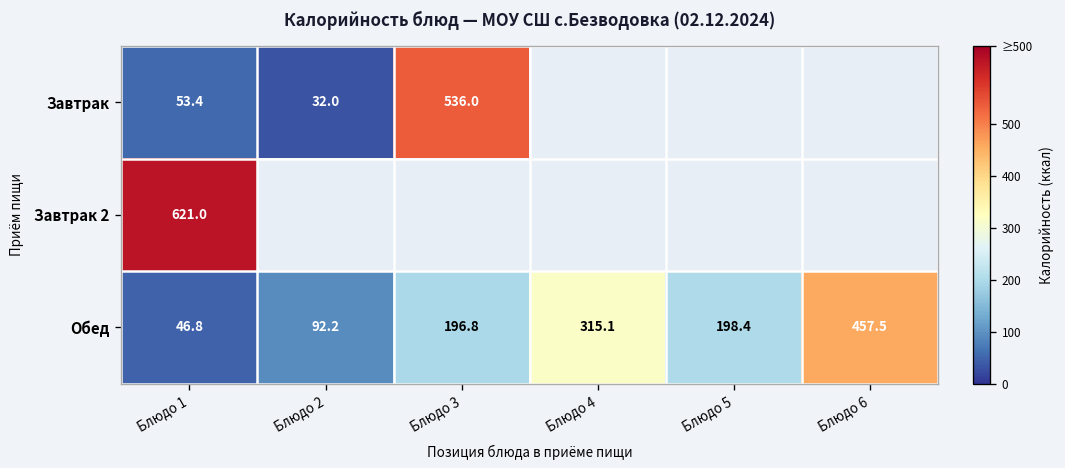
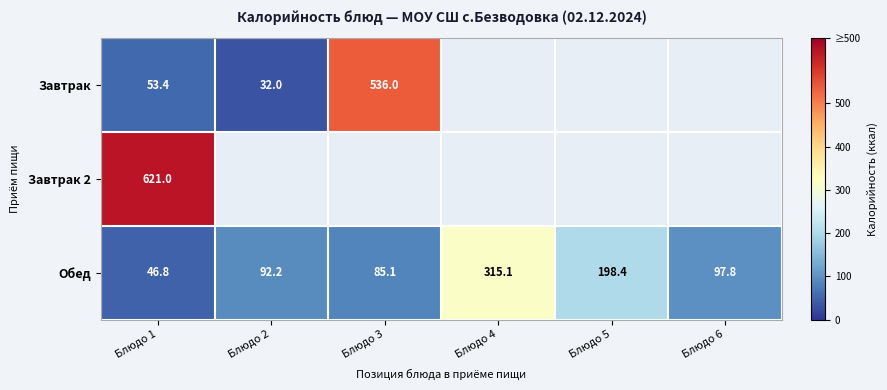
  {
    "Завтрак": {
      "Блюдо 1": 53.4,
      "Блюдо 2": 32.0,
      "Блюдо 3": 536.0
    },
    "Завтрак 2": {
      "Блюдо 1": 621.0
    },
    "Обед": {
      "Блюдо 1": 46.8,
      "Блюдо 2": 92.2,
-     "Блюдо 3": 196.8,
+     "Блюдо 3": 85.1,
      "Блюдо 4": 315.1,
      "Блюдо 5": 198.4,
-     "Блюдо 6": 457.5
+     "Блюдо 6": 97.8
    }
  }
